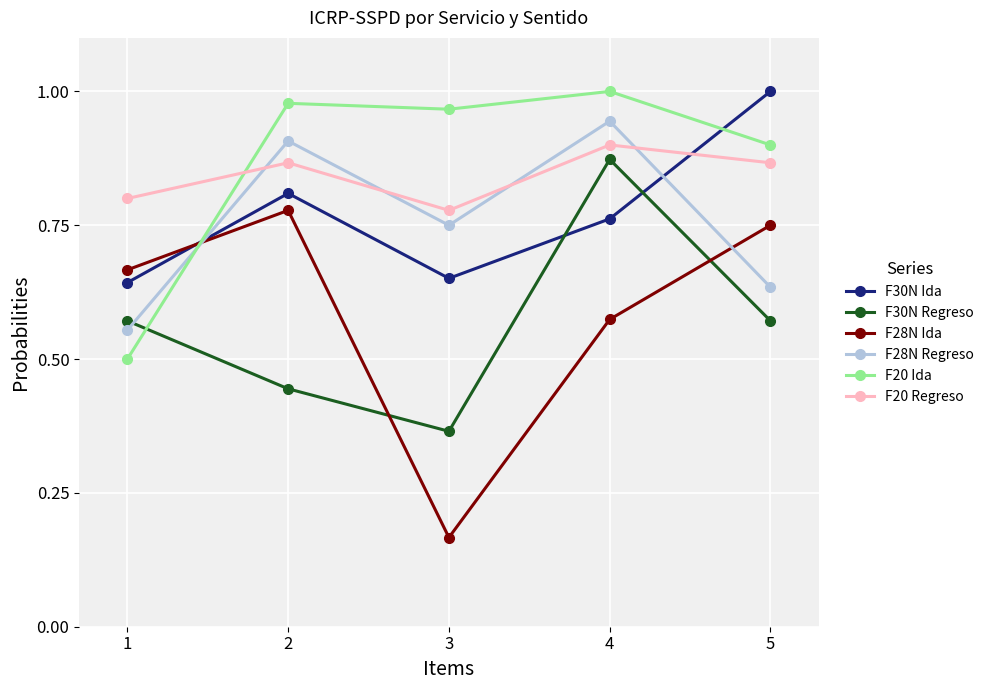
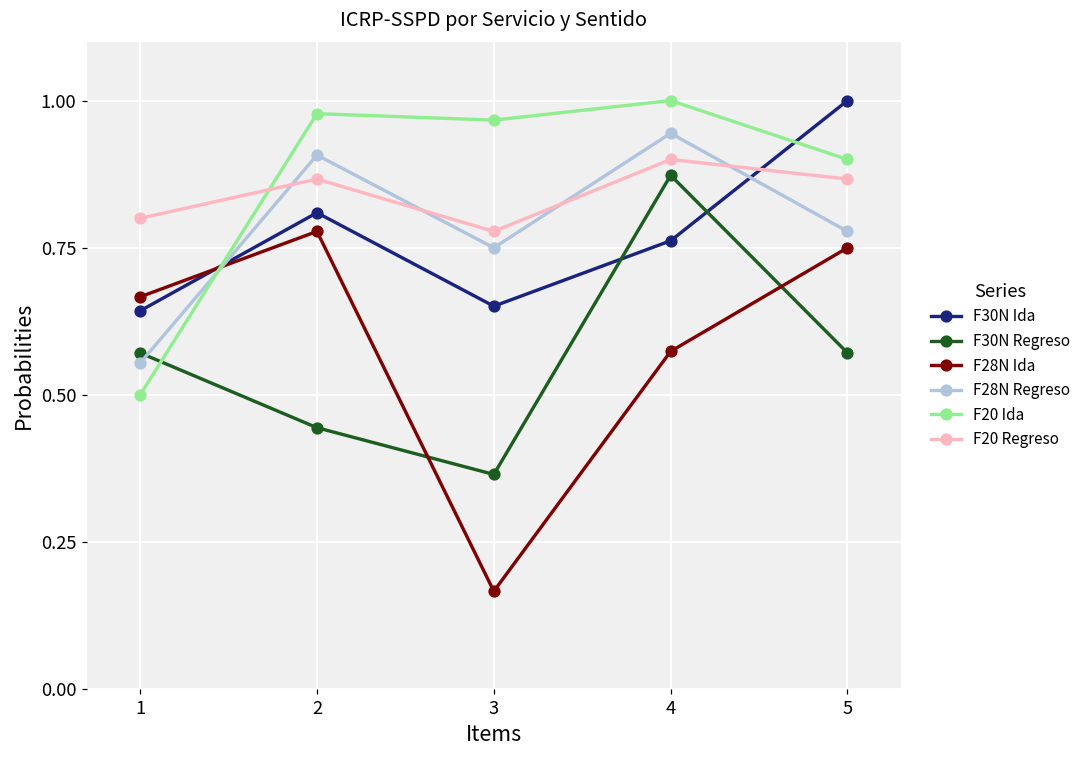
  {
    "F30N Ida": {
      "1": 0.64,
      "2": 0.81,
      "3": 0.65,
      "4": 0.76,
      "5": 1.00
    },
    "F30N Regreso": {
      "1": 0.57,
      "2": 0.44,
      "3": 0.37,
      "4": 0.87,
      "5": 0.57
    },
    "F28N Ida": {
      "1": 0.67,
      "2": 0.78,
      "3": 0.17,
      "4": 0.57,
      "5": 0.75
    },
    "F28N Regreso": {
      "1": 0.55,
      "2": 0.91,
      "3": 0.75,
      "4": 0.94,
-     "5": 0.63
+     "5": 0.78
    },
    "F20 Ida": {
      "1": 0.50,
      "2": 0.98,
      "3": 0.97,
      "4": 1.00,
      "5": 0.90
    },
    "F20 Regreso": {
      "1": 0.80,
      "2": 0.87,
      "3": 0.78,
      "4": 0.90,
      "5": 0.87
    }
  }
